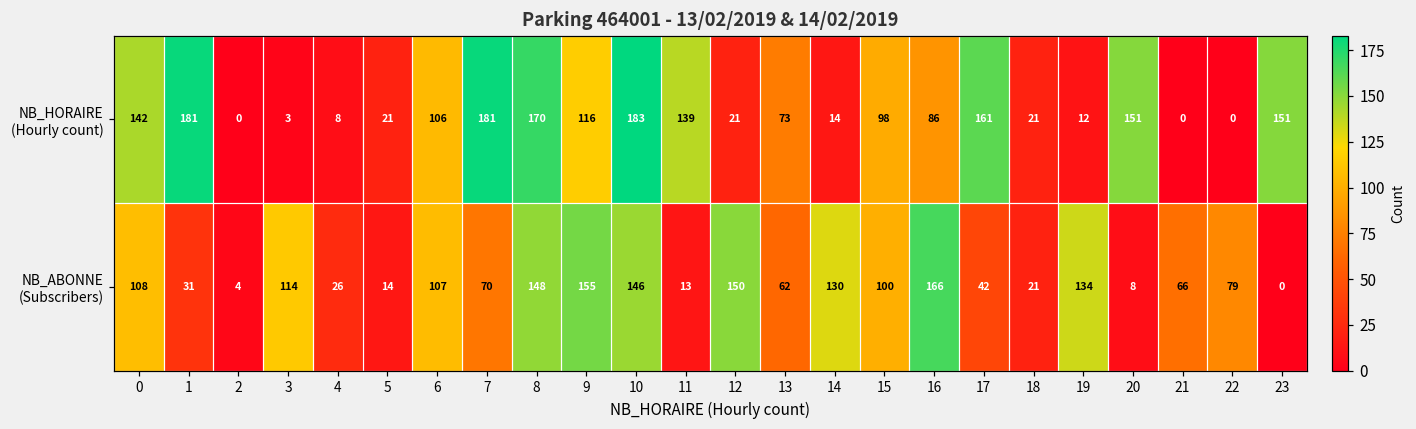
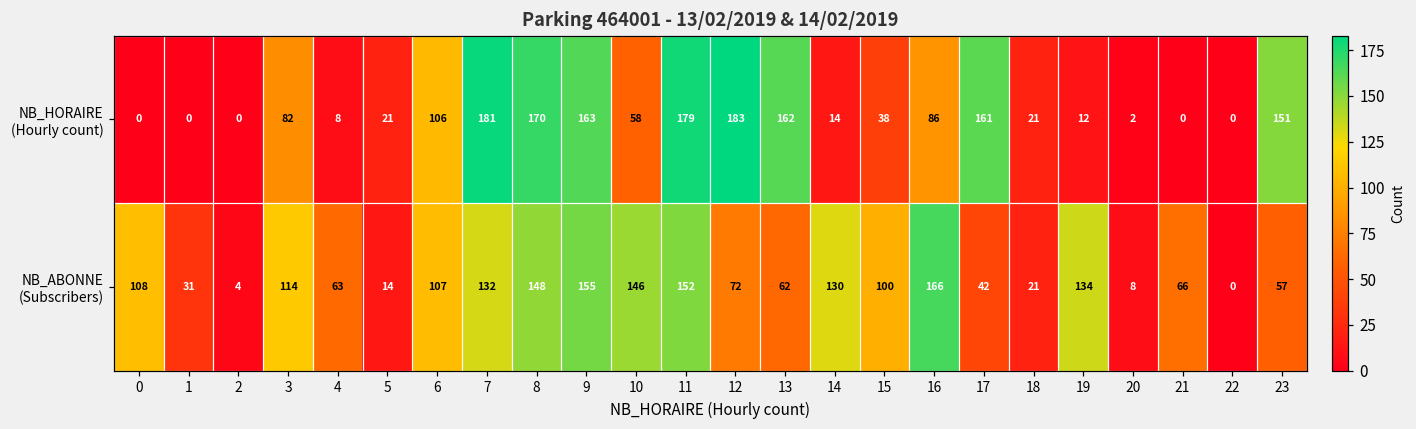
  {
    "NB_HORAIRE (Hourly count)": {
-     "0": 142,
-     "1": 181,
+     "0": 0,
+     "1": 0,
      "2": 0,
-     "3": 3,
+     "3": 82,
      "4": 8,
      "5": 21,
      "6": 106,
      "7": 181,
      "8": 170,
-     "9": 116,
-     "10": 183,
-     "11": 139,
-     "12": 21,
-     "13": 73,
+     "9": 163,
+     "10": 58,
+     "11": 179,
+     "12": 183,
+     "13": 162,
      "14": 14,
-     "15": 98,
+     "15": 38,
      "16": 86,
      "17": 161,
      "18": 21,
      "19": 12,
-     "20": 151,
+     "20": 2,
      "21": 0,
      "22": 0,
      "23": 151
    },
    "NB_ABONNE (Subscribers)": {
      "0": 108,
      "1": 31,
      "2": 4,
      "3": 114,
-     "4": 26,
+     "4": 63,
      "5": 14,
      "6": 107,
-     "7": 70,
+     "7": 132,
      "8": 148,
      "9": 155,
      "10": 146,
-     "11": 13,
-     "12": 150,
+     "11": 152,
+     "12": 72,
      "13": 62,
      "14": 130,
      "15": 100,
      "16": 166,
      "17": 42,
      "18": 21,
      "19": 134,
      "20": 8,
      "21": 66,
-     "22": 79,
-     "23": 0
+     "22": 0,
+     "23": 57
    }
  }
